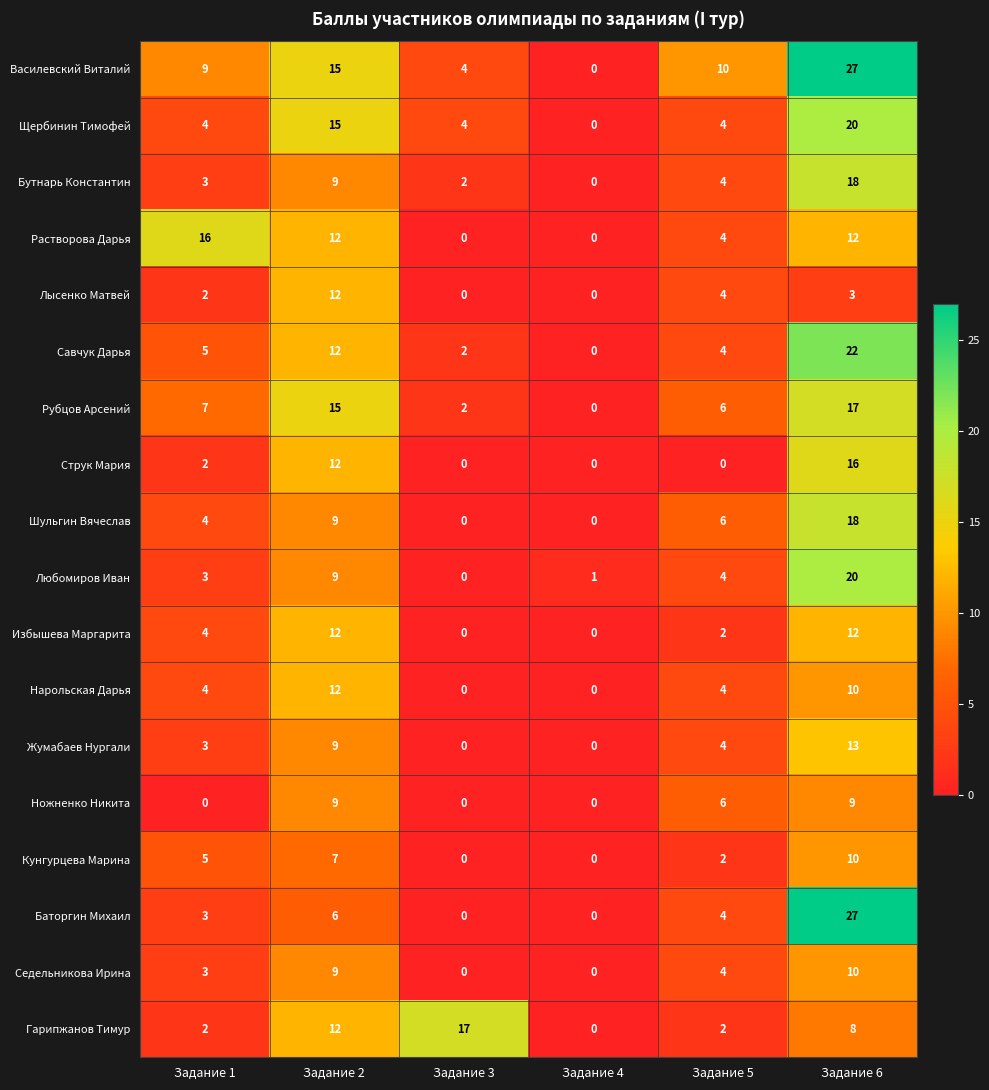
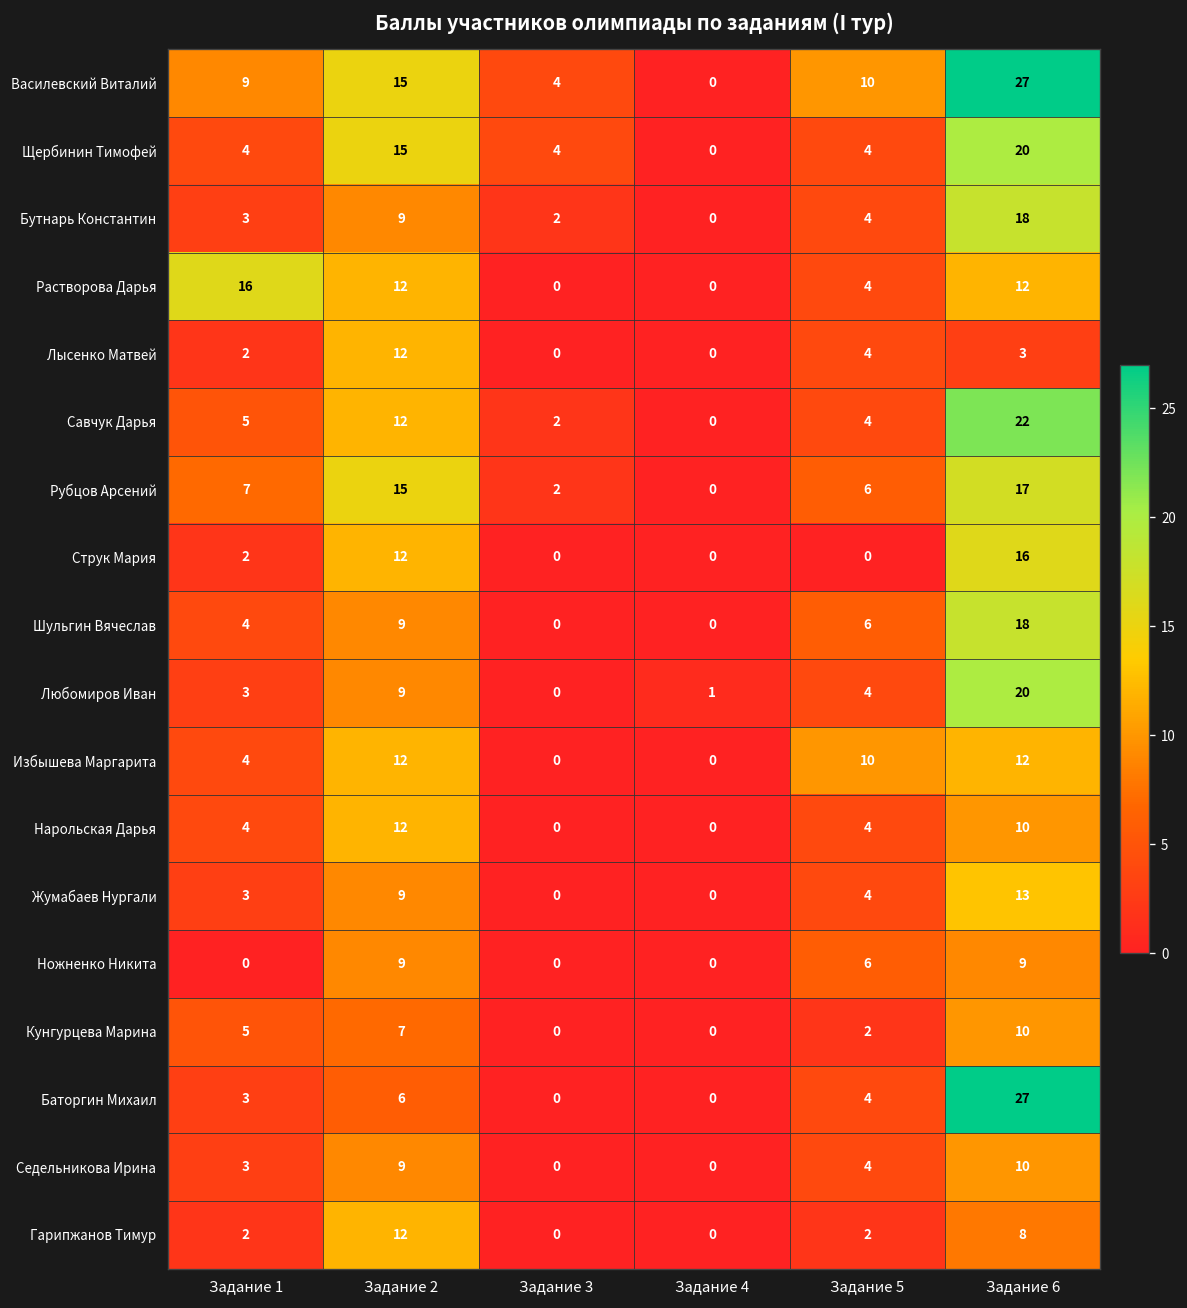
  {
    "Василевский Виталий": {
      "Задание 1": 9,
      "Задание 2": 15,
      "Задание 3": 4,
      "Задание 4": 0,
      "Задание 5": 10,
      "Задание 6": 27
    },
    "Щербинин Тимофей": {
      "Задание 1": 4,
      "Задание 2": 15,
      "Задание 3": 4,
      "Задание 4": 0,
      "Задание 5": 4,
      "Задание 6": 20
    },
    "Бутнарь Константин": {
      "Задание 1": 3,
      "Задание 2": 9,
      "Задание 3": 2,
      "Задание 4": 0,
      "Задание 5": 4,
      "Задание 6": 18
    },
    "Растворова Дарья": {
      "Задание 1": 16,
      "Задание 2": 12,
      "Задание 3": 0,
      "Задание 4": 0,
      "Задание 5": 4,
      "Задание 6": 12
    },
    "Лысенко Матвей": {
      "Задание 1": 2,
      "Задание 2": 12,
      "Задание 3": 0,
      "Задание 4": 0,
      "Задание 5": 4,
      "Задание 6": 3
    },
    "Савчук Дарья": {
      "Задание 1": 5,
      "Задание 2": 12,
      "Задание 3": 2,
      "Задание 4": 0,
      "Задание 5": 4,
      "Задание 6": 22
    },
    "Рубцов Арсений": {
      "Задание 1": 7,
      "Задание 2": 15,
      "Задание 3": 2,
      "Задание 4": 0,
      "Задание 5": 6,
      "Задание 6": 17
    },
    "Струк Мария": {
      "Задание 1": 2,
      "Задание 2": 12,
      "Задание 3": 0,
      "Задание 4": 0,
      "Задание 5": 0,
      "Задание 6": 16
    },
    "Шульгин Вячеслав": {
      "Задание 1": 4,
      "Задание 2": 9,
      "Задание 3": 0,
      "Задание 4": 0,
      "Задание 5": 6,
      "Задание 6": 18
    },
    "Любомиров Иван": {
      "Задание 1": 3,
      "Задание 2": 9,
      "Задание 3": 0,
      "Задание 4": 1,
      "Задание 5": 4,
      "Задание 6": 20
    },
    "Избышева Маргарита": {
      "Задание 1": 4,
      "Задание 2": 12,
      "Задание 3": 0,
      "Задание 4": 0,
-     "Задание 5": 2,
+     "Задание 5": 10,
      "Задание 6": 12
    },
    "Нарольская Дарья": {
      "Задание 1": 4,
      "Задание 2": 12,
      "Задание 3": 0,
      "Задание 4": 0,
      "Задание 5": 4,
      "Задание 6": 10
    },
    "Жумабаев Нургали": {
      "Задание 1": 3,
      "Задание 2": 9,
      "Задание 3": 0,
      "Задание 4": 0,
      "Задание 5": 4,
      "Задание 6": 13
    },
    "Ножненко Никита": {
      "Задание 1": 0,
      "Задание 2": 9,
      "Задание 3": 0,
      "Задание 4": 0,
      "Задание 5": 6,
      "Задание 6": 9
    },
    "Кунгурцева Марина": {
      "Задание 1": 5,
      "Задание 2": 7,
      "Задание 3": 0,
      "Задание 4": 0,
      "Задание 5": 2,
      "Задание 6": 10
    },
    "Баторгин Михаил": {
      "Задание 1": 3,
      "Задание 2": 6,
      "Задание 3": 0,
      "Задание 4": 0,
      "Задание 5": 4,
      "Задание 6": 27
    },
    "Седельникова Ирина": {
      "Задание 1": 3,
      "Задание 2": 9,
      "Задание 3": 0,
      "Задание 4": 0,
      "Задание 5": 4,
      "Задание 6": 10
    },
    "Гарипжанов Тимур": {
      "Задание 1": 2,
      "Задание 2": 12,
-     "Задание 3": 17,
+     "Задание 3": 0,
      "Задание 4": 0,
      "Задание 5": 2,
      "Задание 6": 8
    }
  }
